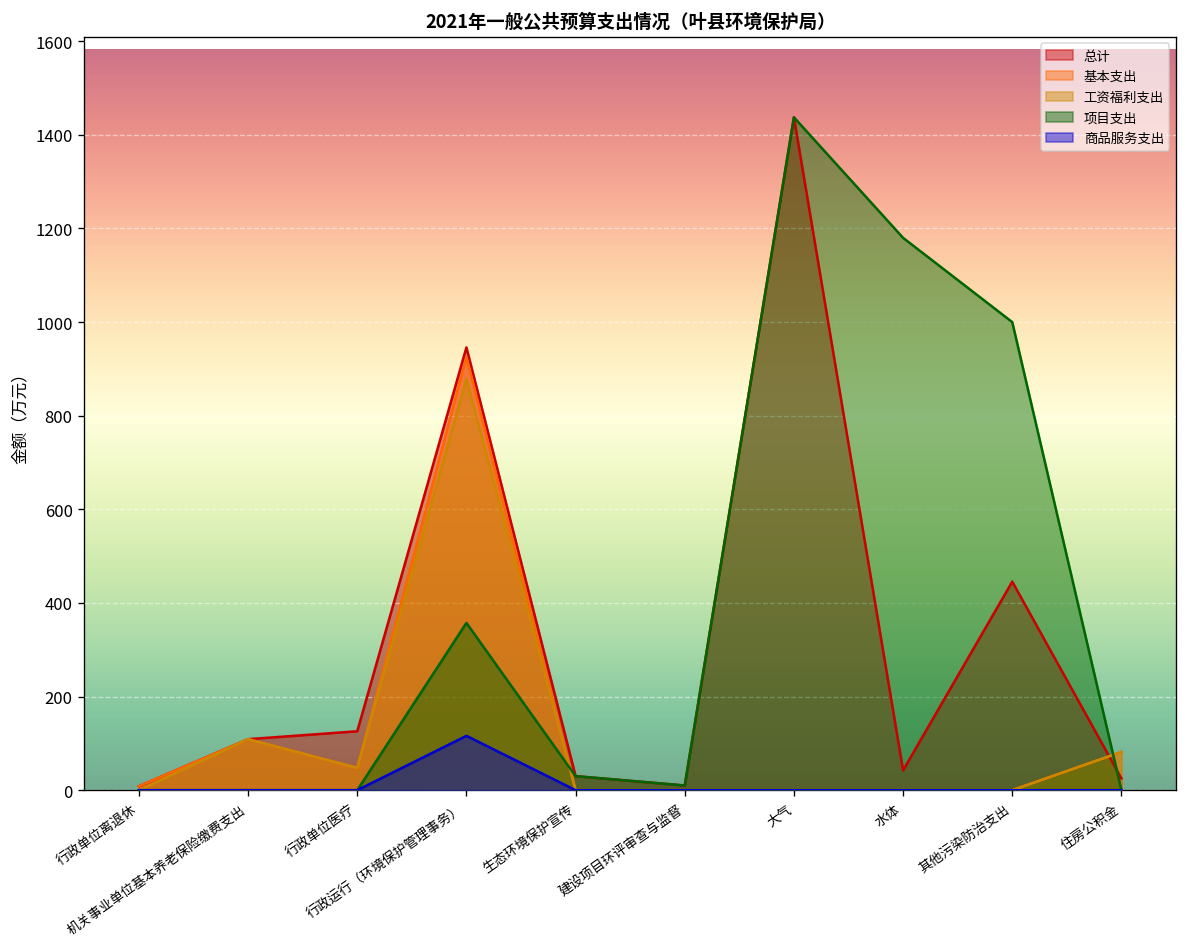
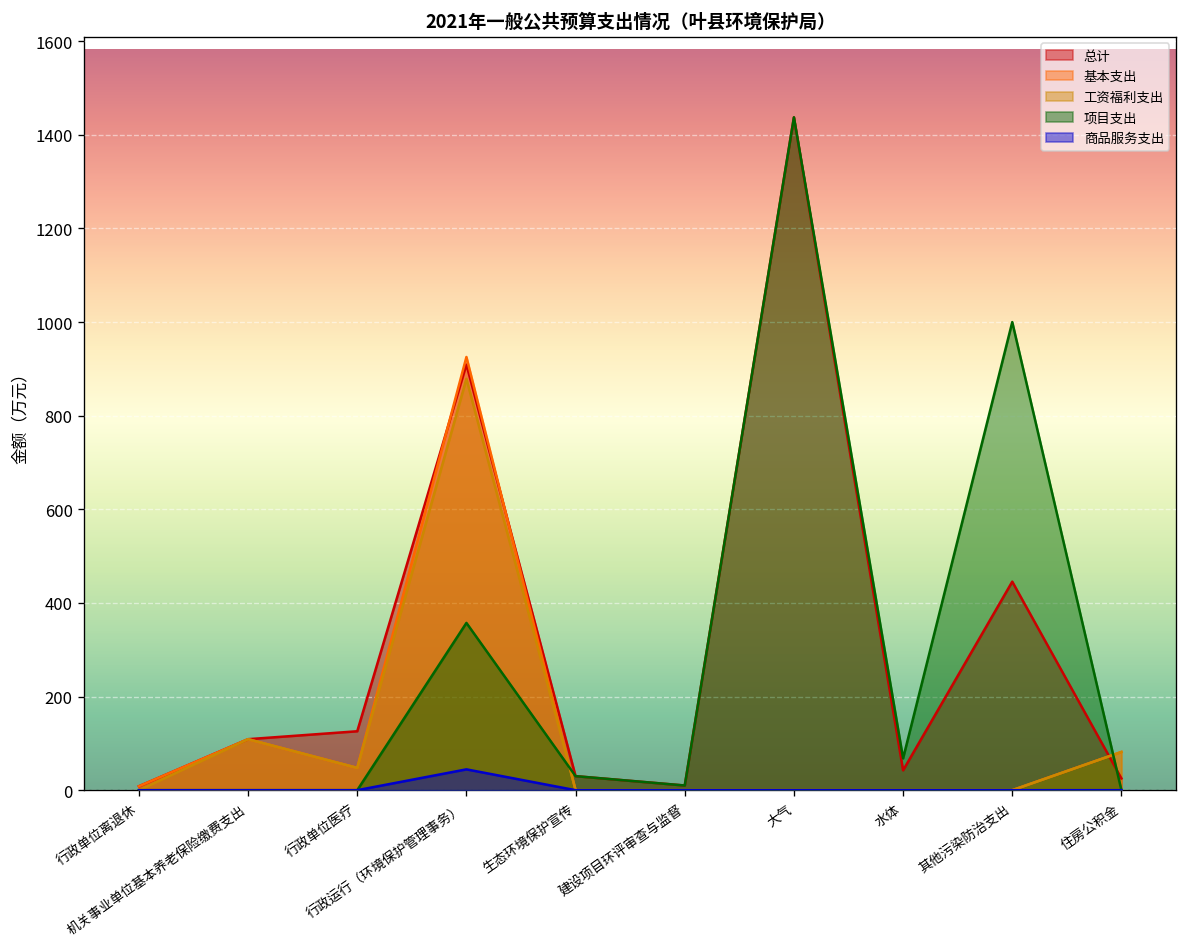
  {
    "总计": {
      "行政单位医疗": 130,
-     "行政运行（环境保护管理事务）": 950,
+     "行政运行（环境保护管理事务）": 910,
      "水体": 40,
      "其他污染防治支出": 450,
      "住房公积金": 30
    },
    "项目支出": {
      "行政运行（环境保护管理事务）": 360,
-     "水体": 1180,
+     "水体": 70,
      "其他污染防治支出": 1000
    },
    "商品服务支出": {
-     "行政运行（环境保护管理事务）": 120
+     "行政运行（环境保护管理事务）": 40
    }
  }
